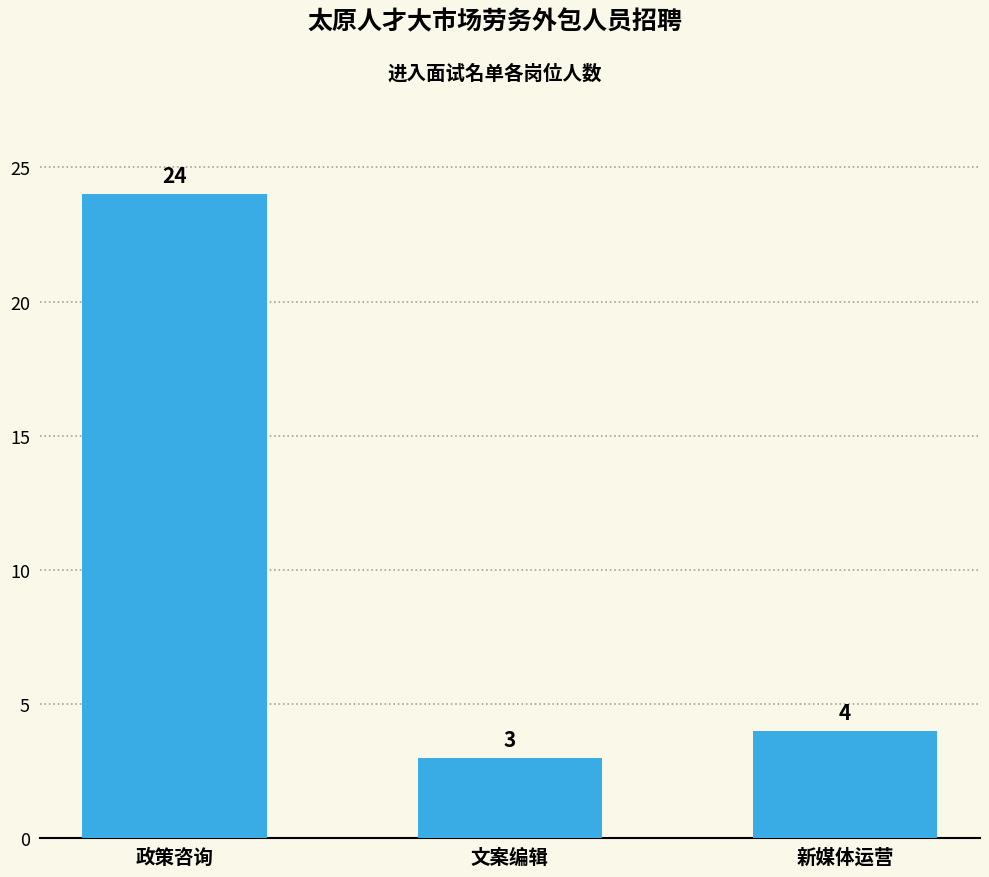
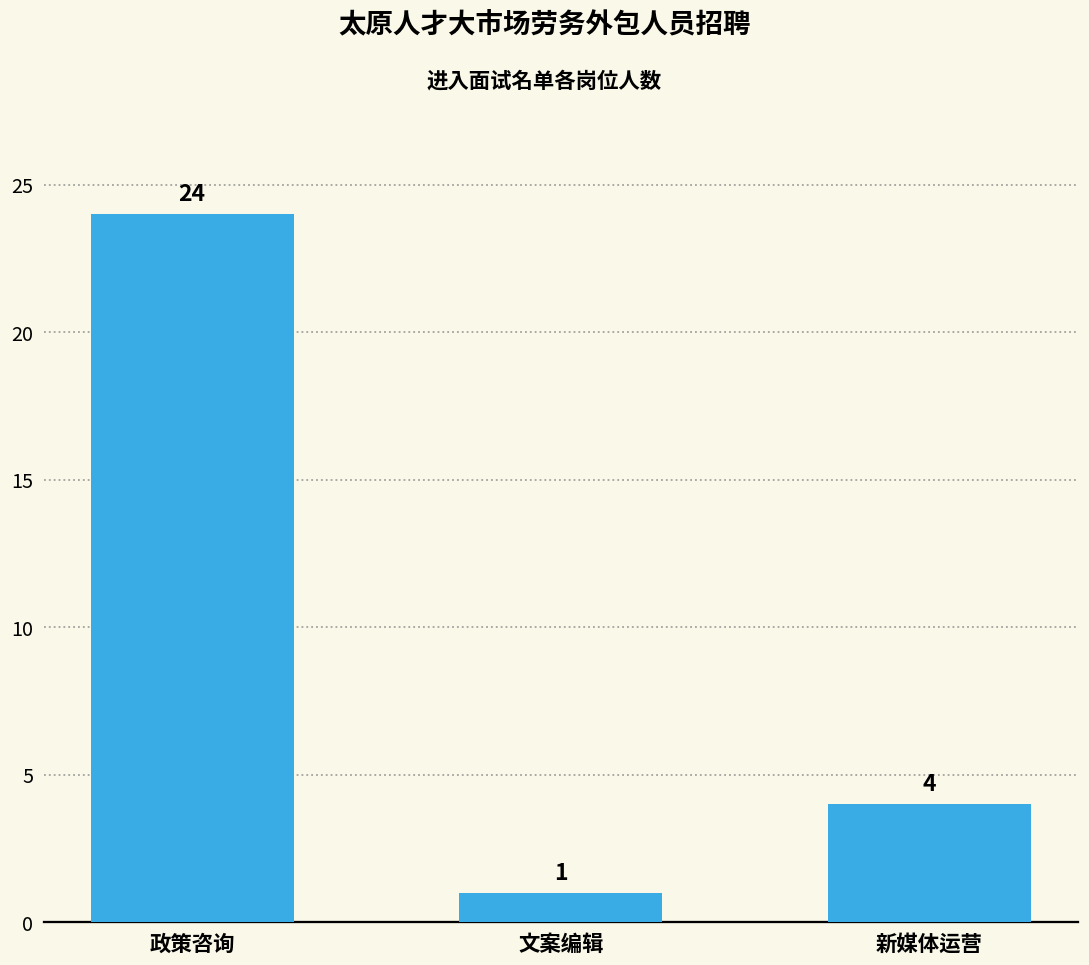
  {
    "政策咨询": 24,
-   "文案编辑": 3,
+   "文案编辑": 1,
    "新媒体运营": 4
  }
